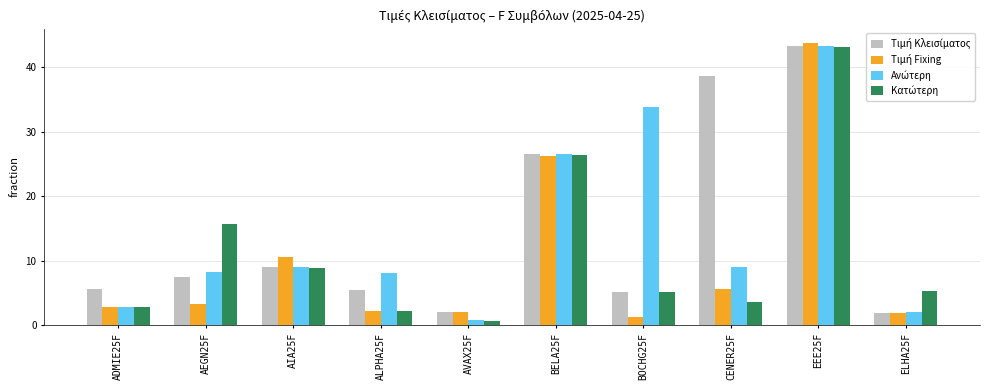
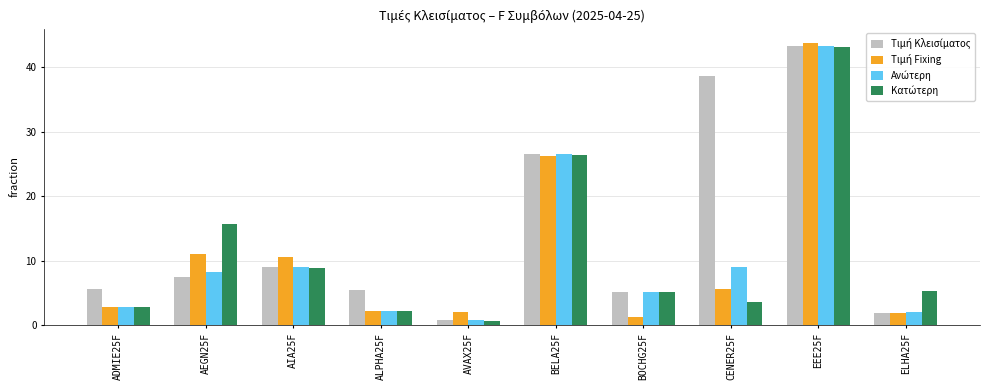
  {
    "Τιμή Κλεισίματος": {
      "ADMIE25F": 6,
      "AEGN25F": 7,
      "AIA25F": 9,
      "ALPHA25F": 5,
-     "AVAX25F": 2,
+     "AVAX25F": 1,
      "BELA25F": 27,
      "BOCHG25F": 5,
      "CENER25F": 39,
      "EEE25F": 43,
      "ELHA25F": 2
    },
    "Τιμή Fixing": {
      "ADMIE25F": 3,
-     "AEGN25F": 3,
+     "AEGN25F": 11,
      "AIA25F": 11,
      "ALPHA25F": 2,
      "AVAX25F": 2,
      "BELA25F": 26,
      "BOCHG25F": 1,
      "CENER25F": 6,
      "EEE25F": 44,
      "ELHA25F": 2
    },
    "Ανώτερη": {
      "ADMIE25F": 3,
      "AEGN25F": 8,
      "AIA25F": 9,
-     "ALPHA25F": 8,
+     "ALPHA25F": 2,
      "AVAX25F": 1,
      "BELA25F": 27,
-     "BOCHG25F": 34,
+     "BOCHG25F": 5,
      "CENER25F": 9,
      "EEE25F": 43,
      "ELHA25F": 2
    },
    "Κατώτερη": {
      "ADMIE25F": 3,
      "AEGN25F": 16,
      "AIA25F": 9,
      "ALPHA25F": 2,
      "AVAX25F": 1,
      "BELA25F": 26,
      "BOCHG25F": 5,
      "CENER25F": 4,
      "EEE25F": 43,
      "ELHA25F": 5
    }
  }
